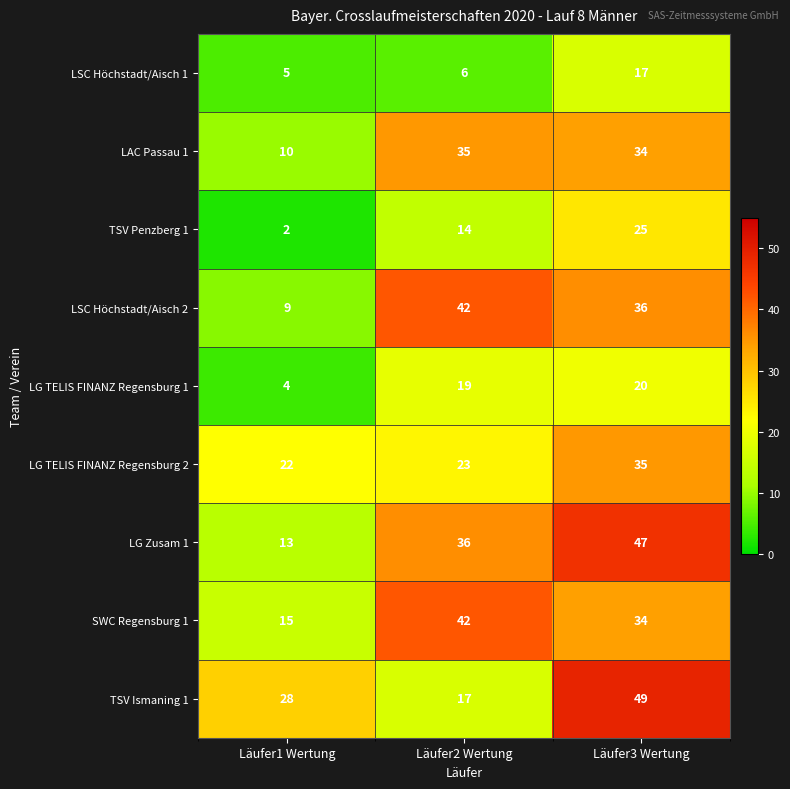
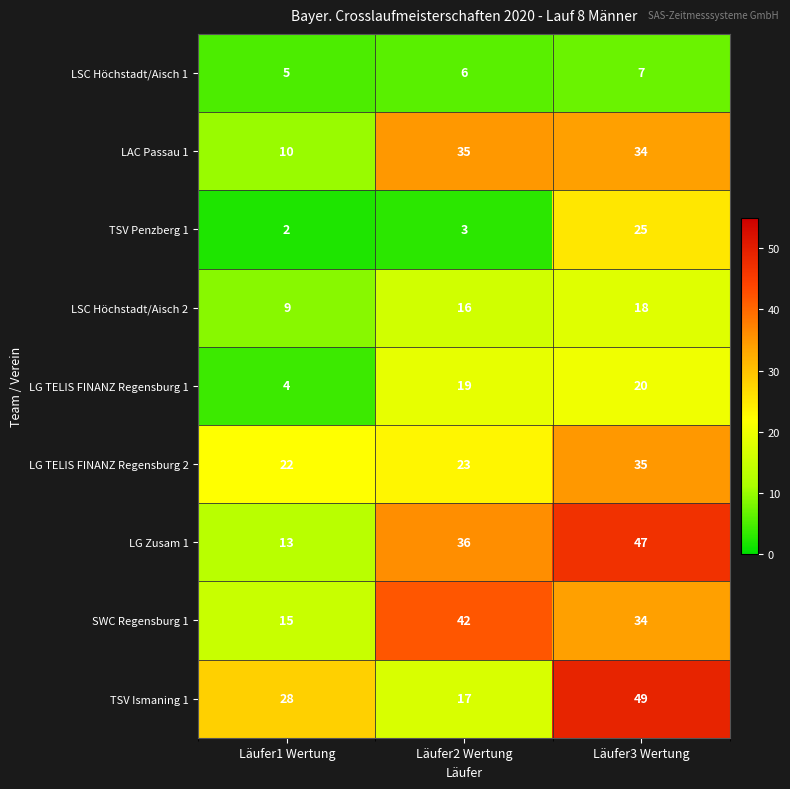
  {
    "LSC Höchstadt/Aisch 1": {
      "Läufer1 Wertung": 5,
      "Läufer2 Wertung": 6,
-     "Läufer3 Wertung": 17
+     "Läufer3 Wertung": 7
    },
    "LAC Passau 1": {
      "Läufer1 Wertung": 10,
      "Läufer2 Wertung": 35,
      "Läufer3 Wertung": 34
    },
    "TSV Penzberg 1": {
      "Läufer1 Wertung": 2,
-     "Läufer2 Wertung": 14,
+     "Läufer2 Wertung": 3,
      "Läufer3 Wertung": 25
    },
    "LSC Höchstadt/Aisch 2": {
      "Läufer1 Wertung": 9,
-     "Läufer2 Wertung": 42,
-     "Läufer3 Wertung": 36
+     "Läufer2 Wertung": 16,
+     "Läufer3 Wertung": 18
    },
    "LG TELIS FINANZ Regensburg 1": {
      "Läufer1 Wertung": 4,
      "Läufer2 Wertung": 19,
      "Läufer3 Wertung": 20
    },
    "LG TELIS FINANZ Regensburg 2": {
      "Läufer1 Wertung": 22,
      "Läufer2 Wertung": 23,
      "Läufer3 Wertung": 35
    },
    "LG Zusam 1": {
      "Läufer1 Wertung": 13,
      "Läufer2 Wertung": 36,
      "Läufer3 Wertung": 47
    },
    "SWC Regensburg 1": {
      "Läufer1 Wertung": 15,
      "Läufer2 Wertung": 42,
      "Läufer3 Wertung": 34
    },
    "TSV Ismaning 1": {
      "Läufer1 Wertung": 28,
      "Läufer2 Wertung": 17,
      "Läufer3 Wertung": 49
    }
  }
